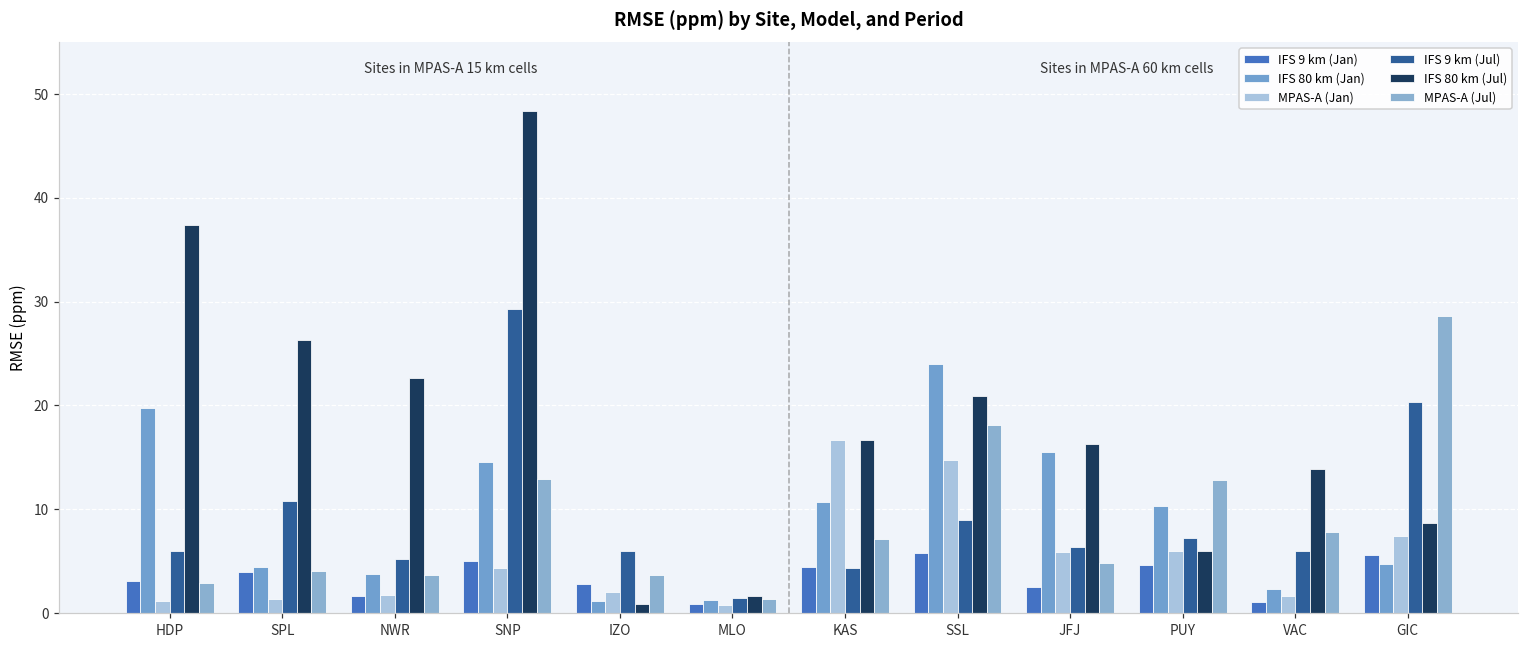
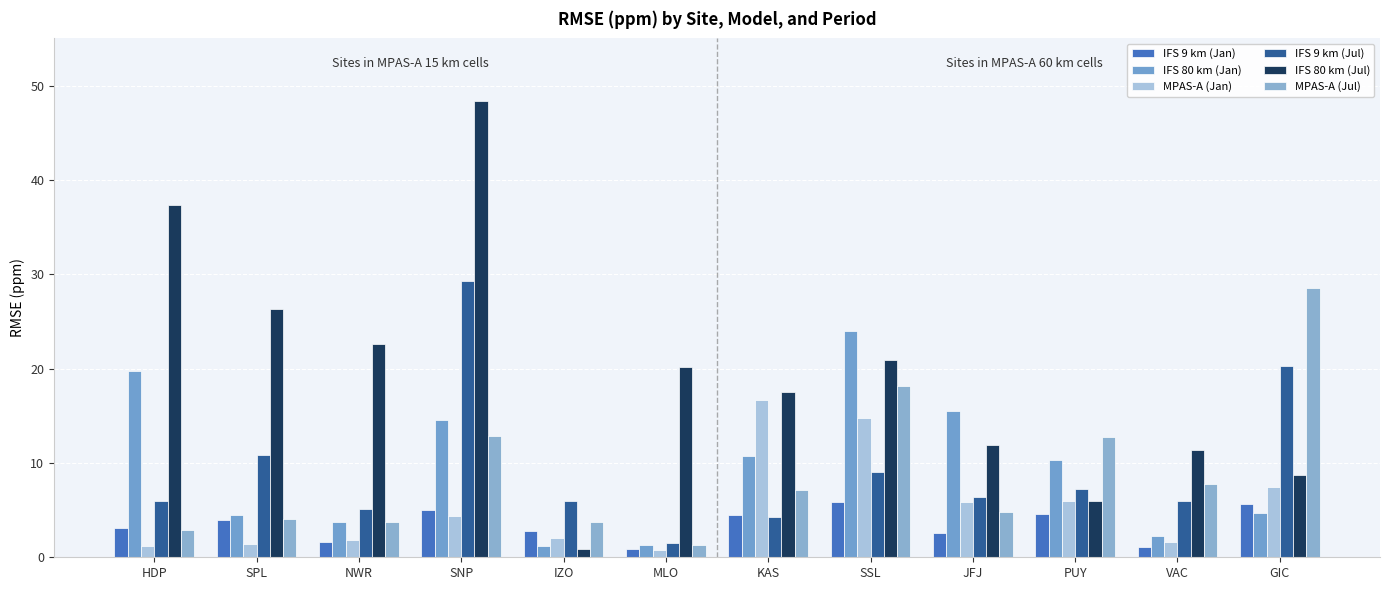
  {
    "IFS 80 km (Jul)": {
      "HDP": 37,
      "SPL": 26,
      "NWR": 23,
      "SNP": 48,
      "IZO": 1,
-     "MLO": 2,
-     "KAS": 17,
+     "MLO": 20,
+     "KAS": 18,
      "SSL": 21,
-     "JFJ": 16,
+     "JFJ": 12,
      "PUY": 6,
-     "VAC": 14,
+     "VAC": 11,
      "GIC": 9
    }
  }
